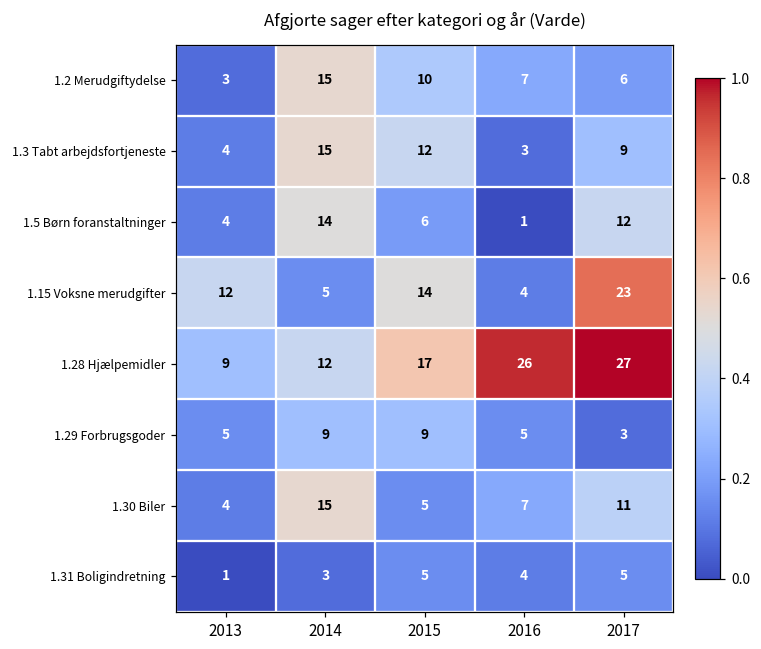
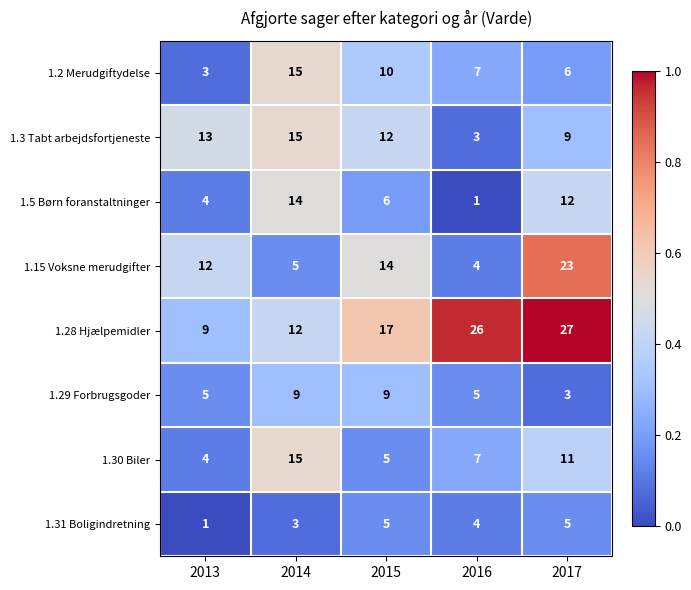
  {
    "1.2 Merudgiftydelse": {
      "2013": 3,
      "2014": 15,
      "2015": 10,
      "2016": 7,
      "2017": 6
    },
    "1.3 Tabt arbejdsfortjeneste": {
-     "2013": 4,
+     "2013": 13,
      "2014": 15,
      "2015": 12,
      "2016": 3,
      "2017": 9
    },
    "1.5 Børn foranstaltninger": {
      "2013": 4,
      "2014": 14,
      "2015": 6,
      "2016": 1,
      "2017": 12
    },
    "1.15 Voksne merudgifter": {
      "2013": 12,
      "2014": 5,
      "2015": 14,
      "2016": 4,
      "2017": 23
    },
    "1.28 Hjælpemidler": {
      "2013": 9,
      "2014": 12,
      "2015": 17,
      "2016": 26,
      "2017": 27
    },
    "1.29 Forbrugsgoder": {
      "2013": 5,
      "2014": 9,
      "2015": 9,
      "2016": 5,
      "2017": 3
    },
    "1.30 Biler": {
      "2013": 4,
      "2014": 15,
      "2015": 5,
      "2016": 7,
      "2017": 11
    },
    "1.31 Boligindretning": {
      "2013": 1,
      "2014": 3,
      "2015": 5,
      "2016": 4,
      "2017": 5
    }
  }
